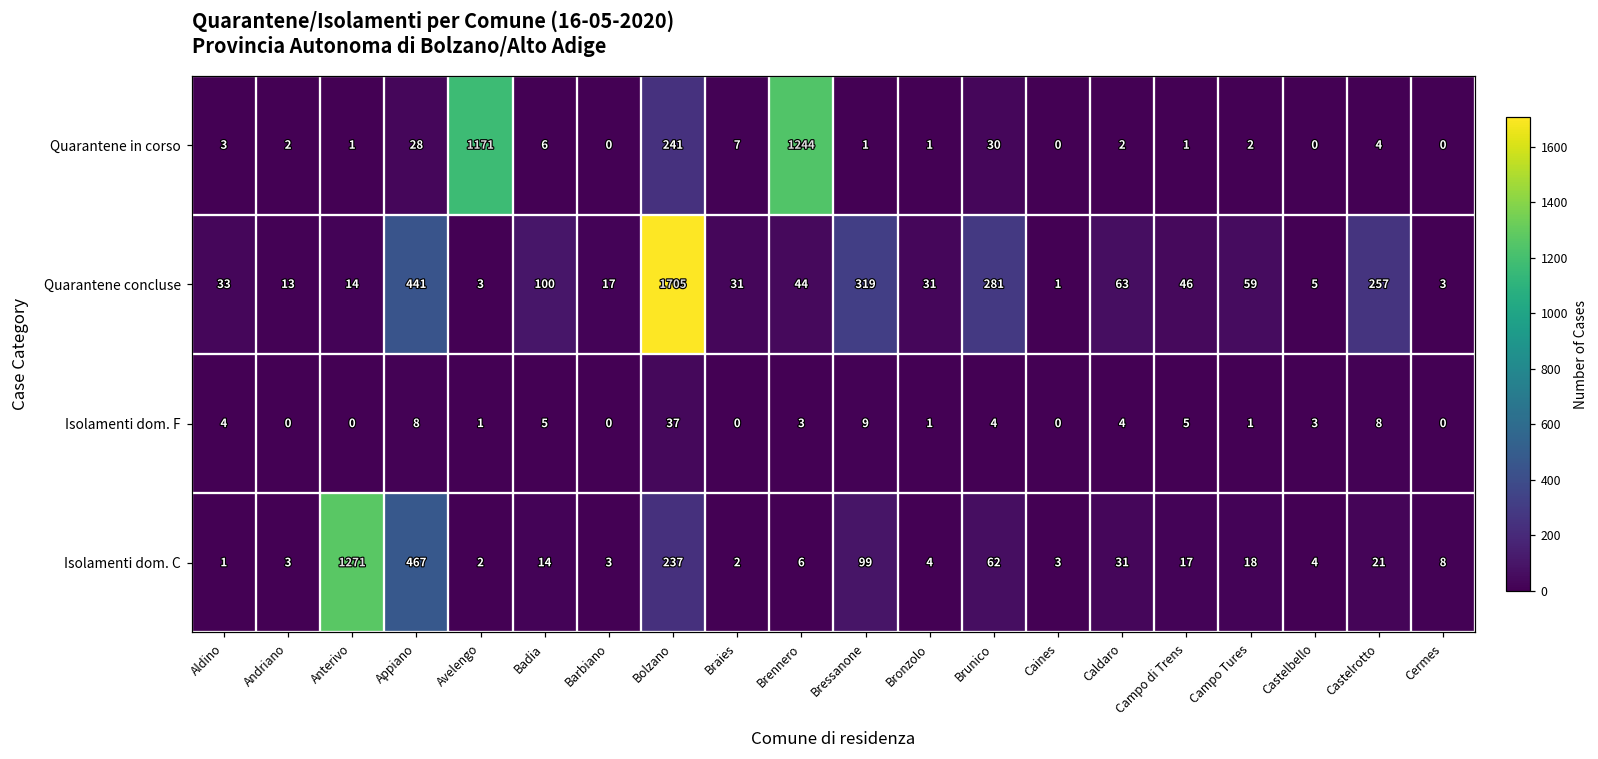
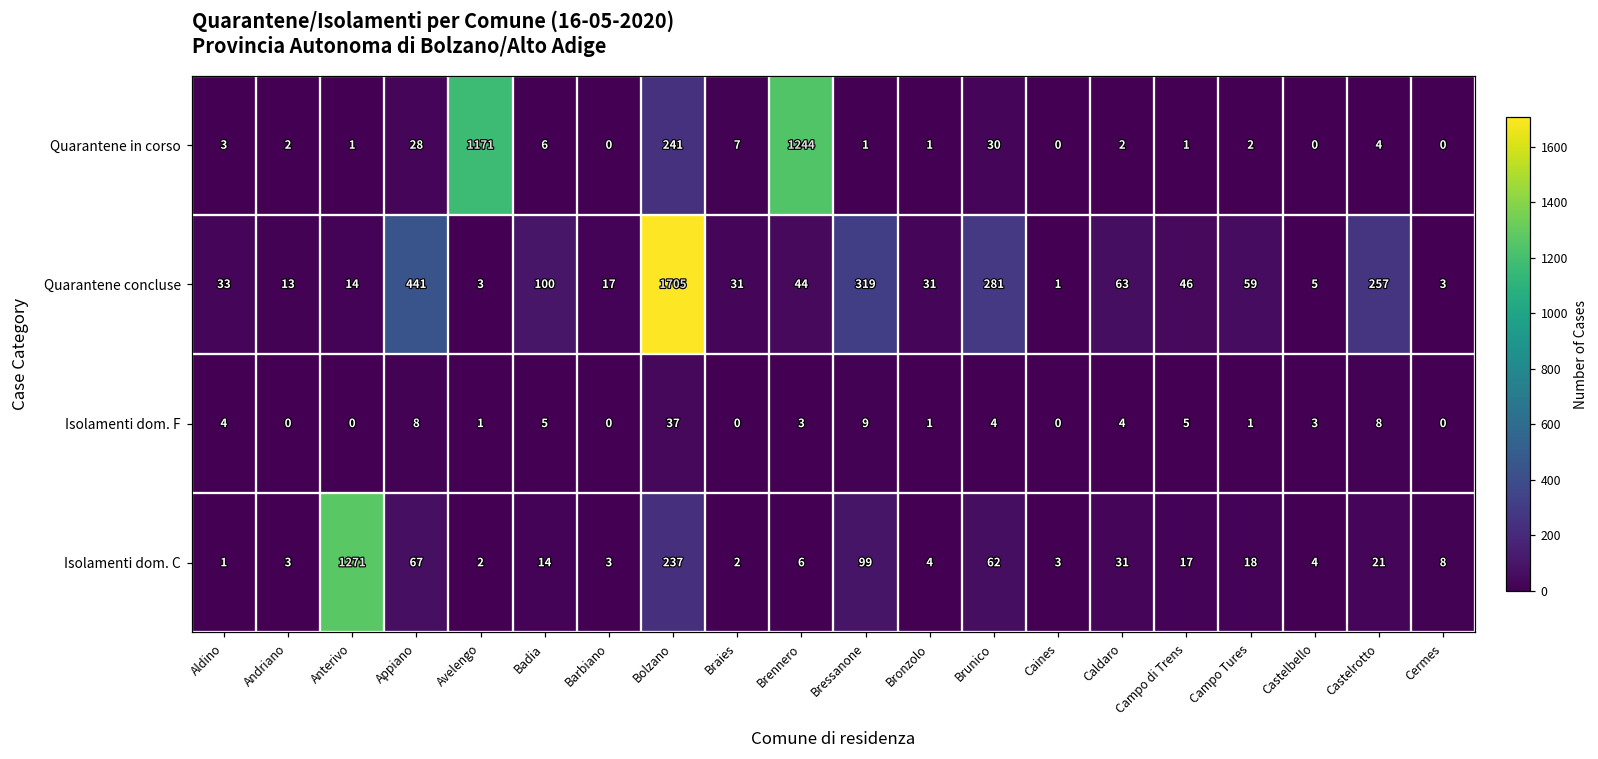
  {
    "Quarantene in corso": {
      "Aldino": 3,
      "Andriano": 2,
      "Anterivo": 1,
      "Appiano": 28,
      "Avelengo": 1171,
      "Badia": 6,
      "Barbiano": 0,
      "Bolzano": 241,
      "Braies": 7,
      "Brennero": 1244,
      "Bressanone": 1,
      "Bronzolo": 1,
      "Brunico": 30,
      "Caines": 0,
      "Caldaro": 2,
      "Campo di Trens": 1,
      "Campo Tures": 2,
      "Castelbello": 0,
      "Castelrotto": 4,
      "Cermes": 0
    },
    "Quarantene concluse": {
      "Aldino": 33,
      "Andriano": 13,
      "Anterivo": 14,
      "Appiano": 441,
      "Avelengo": 3,
      "Badia": 100,
      "Barbiano": 17,
      "Bolzano": 1705,
      "Braies": 31,
      "Brennero": 44,
      "Bressanone": 319,
      "Bronzolo": 31,
      "Brunico": 281,
      "Caines": 1,
      "Caldaro": 63,
      "Campo di Trens": 46,
      "Campo Tures": 59,
      "Castelbello": 5,
      "Castelrotto": 257,
      "Cermes": 3
    },
    "Isolamenti dom. F": {
      "Aldino": 4,
      "Andriano": 0,
      "Anterivo": 0,
      "Appiano": 8,
      "Avelengo": 1,
      "Badia": 5,
      "Barbiano": 0,
      "Bolzano": 37,
      "Braies": 0,
      "Brennero": 3,
      "Bressanone": 9,
      "Bronzolo": 1,
      "Brunico": 4,
      "Caines": 0,
      "Caldaro": 4,
      "Campo di Trens": 5,
      "Campo Tures": 1,
      "Castelbello": 3,
      "Castelrotto": 8,
      "Cermes": 0
    },
    "Isolamenti dom. C": {
      "Aldino": 1,
      "Andriano": 3,
      "Anterivo": 1271,
-     "Appiano": 467,
+     "Appiano": 67,
      "Avelengo": 2,
      "Badia": 14,
      "Barbiano": 3,
      "Bolzano": 237,
      "Braies": 2,
      "Brennero": 6,
      "Bressanone": 99,
      "Bronzolo": 4,
      "Brunico": 62,
      "Caines": 3,
      "Caldaro": 31,
      "Campo di Trens": 17,
      "Campo Tures": 18,
      "Castelbello": 4,
      "Castelrotto": 21,
      "Cermes": 8
    }
  }
